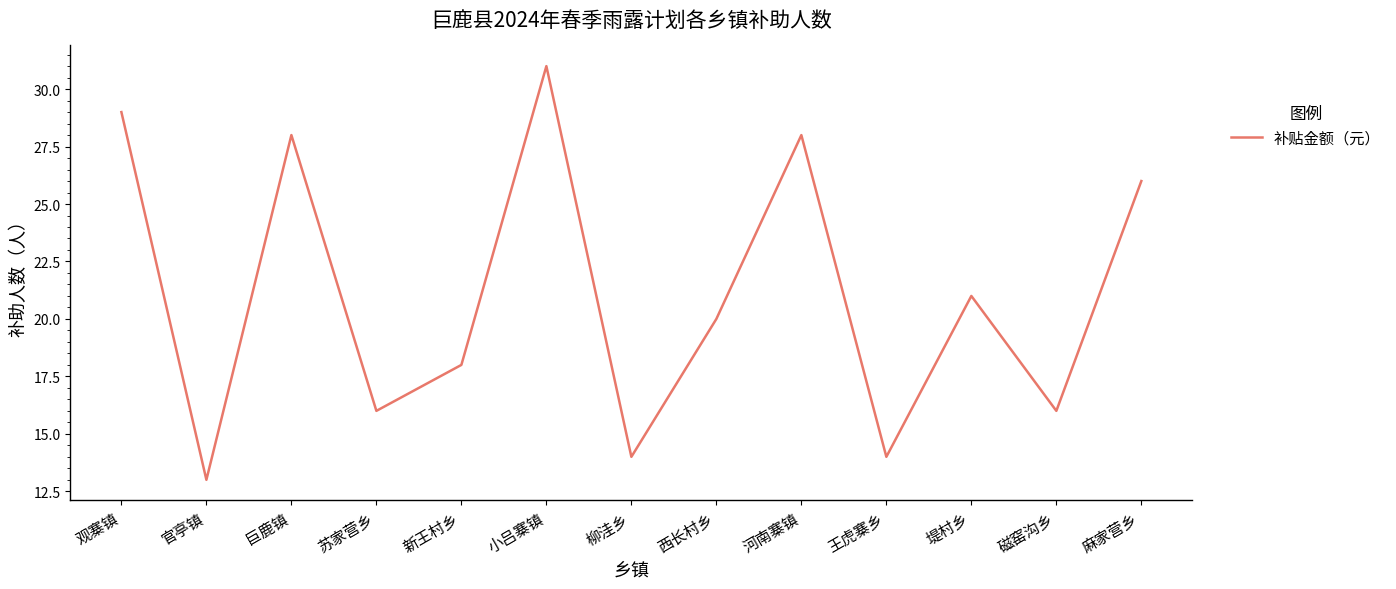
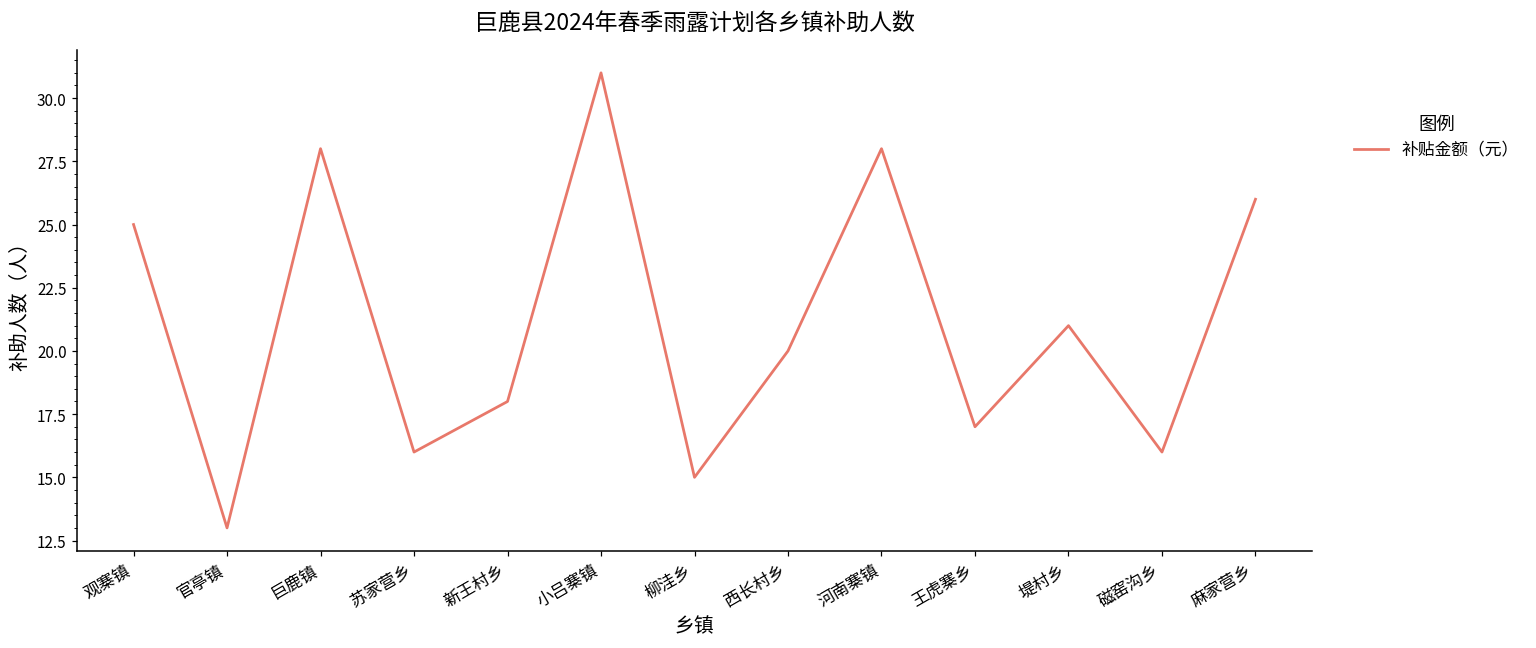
  {
-   "观寨镇": 29,
+   "观寨镇": 25,
    "官亭镇": 13,
    "巨鹿镇": 28,
    "苏家营乡": 16,
    "新王村乡": 18,
    "小吕寨镇": 31,
-   "柳洼乡": 14,
+   "柳洼乡": 15,
    "西长村乡": 20,
    "河南寨镇": 28,
-   "王虎寨乡": 14,
+   "王虎寨乡": 17,
    "堤村乡": 21,
    "磁窑沟乡": 16,
    "麻家营乡": 26
  }
